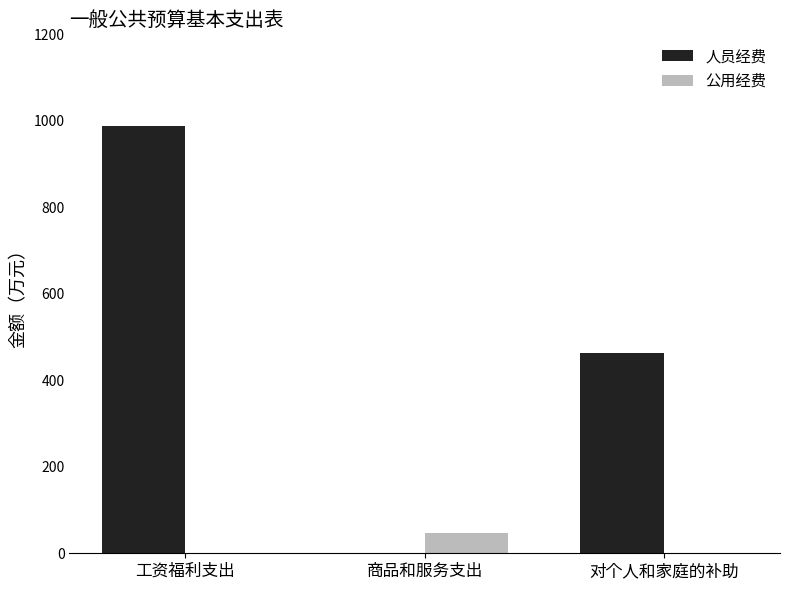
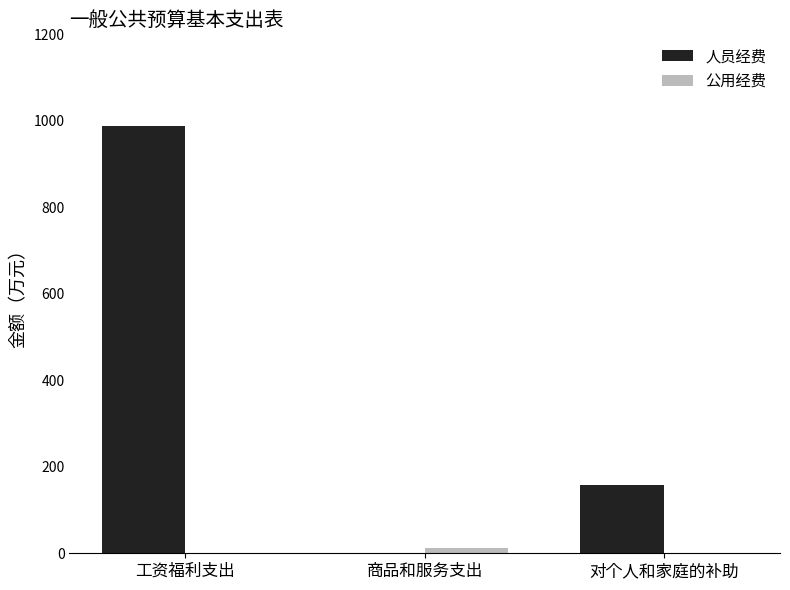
  {
    "人员经费": {
      "工资福利支出": 990,
      "商品和服务支出": 0,
-     "对个人和家庭的补助": 460
+     "对个人和家庭的补助": 160
    },
    "公用经费": {
      "工资福利支出": 0,
-     "商品和服务支出": 50,
+     "商品和服务支出": 10,
      "对个人和家庭的补助": 0
    }
  }
